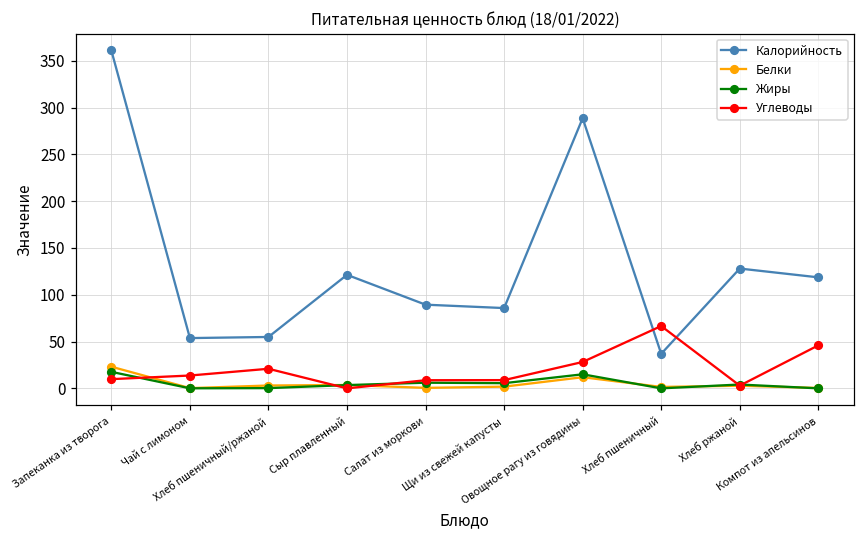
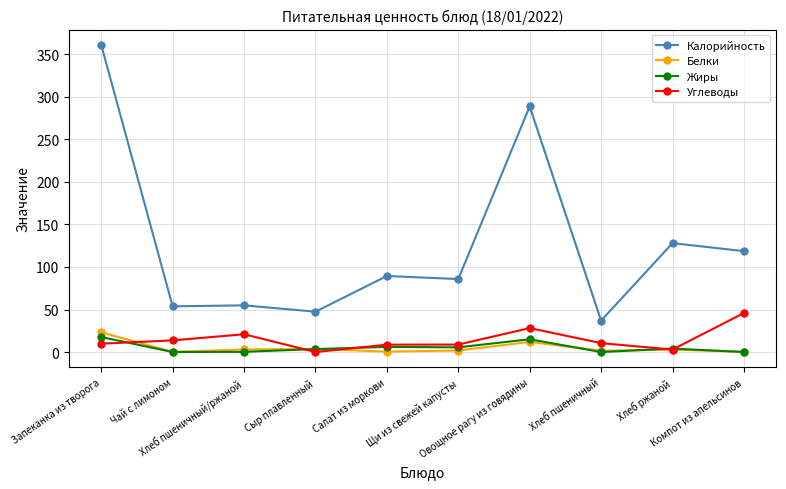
  {
    "Калорийность": {
      "Запеканка из творога": 360,
      "Чай с лимоном": 50,
      "Хлеб пшеничный/ржаной": 50,
-     "Сыр плавленный": 120,
+     "Сыр плавленный": 50,
      "Салат из моркови": 90,
      "Щи из свежей капусты": 90,
      "Овощное рагу из говядины": 290,
      "Хлеб пшеничный": 40,
      "Хлеб ржаной": 130,
      "Компот из апельсинов": 120
    },
    "Белки": {
      "Запеканка из творога": 20,
      "Салат из моркови": 0,
      "Щи из свежей капусты": 0,
      "Овощное рагу из говядины": 10
    },
    "Жиры": {
      "Запеканка из творога": 20,
      "Щи из свежей капусты": 10,
      "Овощное рагу из говядины": 20
    },
    "Углеводы": {
      "Запеканка из творога": 10,
      "Чай с лимоном": 10,
      "Хлеб пшеничный/ржаной": 20,
      "Сыр плавленный": 0,
      "Щи из свежей капусты": 10,
      "Овощное рагу из говядины": 30,
-     "Хлеб пшеничный": 70,
+     "Хлеб пшеничный": 10,
      "Компот из апельсинов": 50
    }
  }
